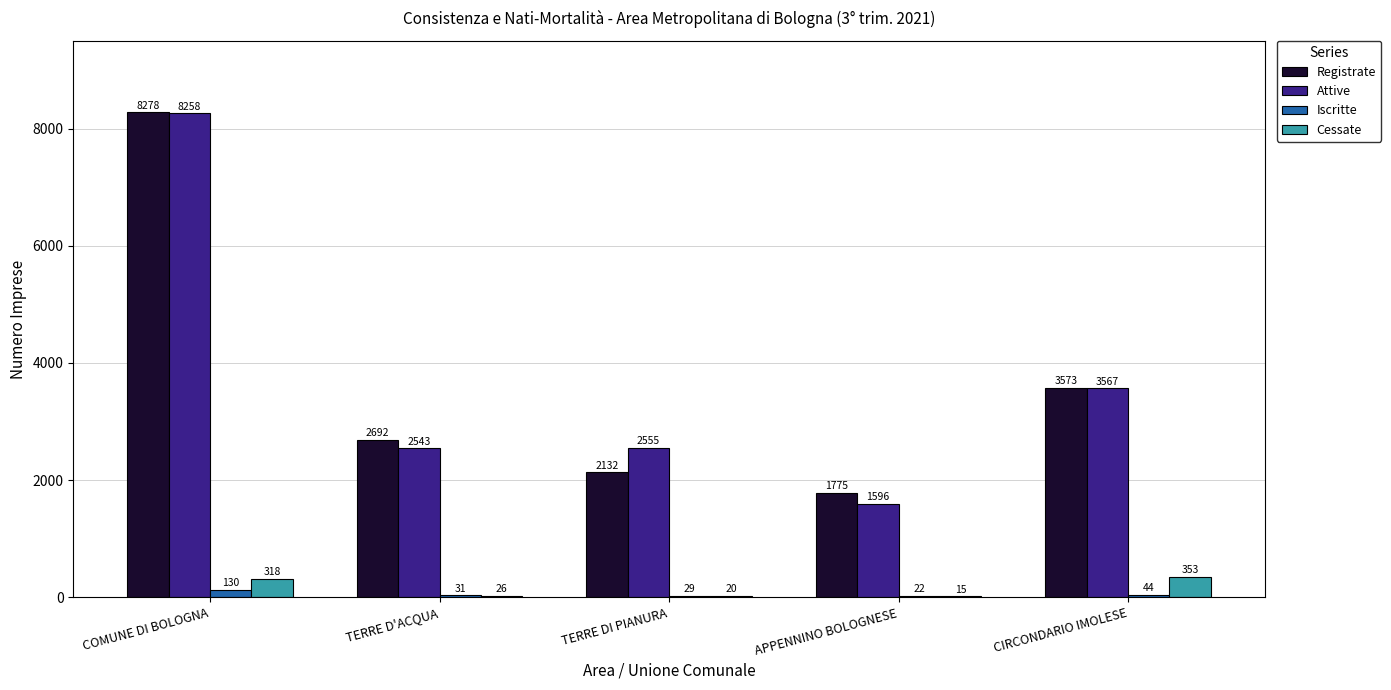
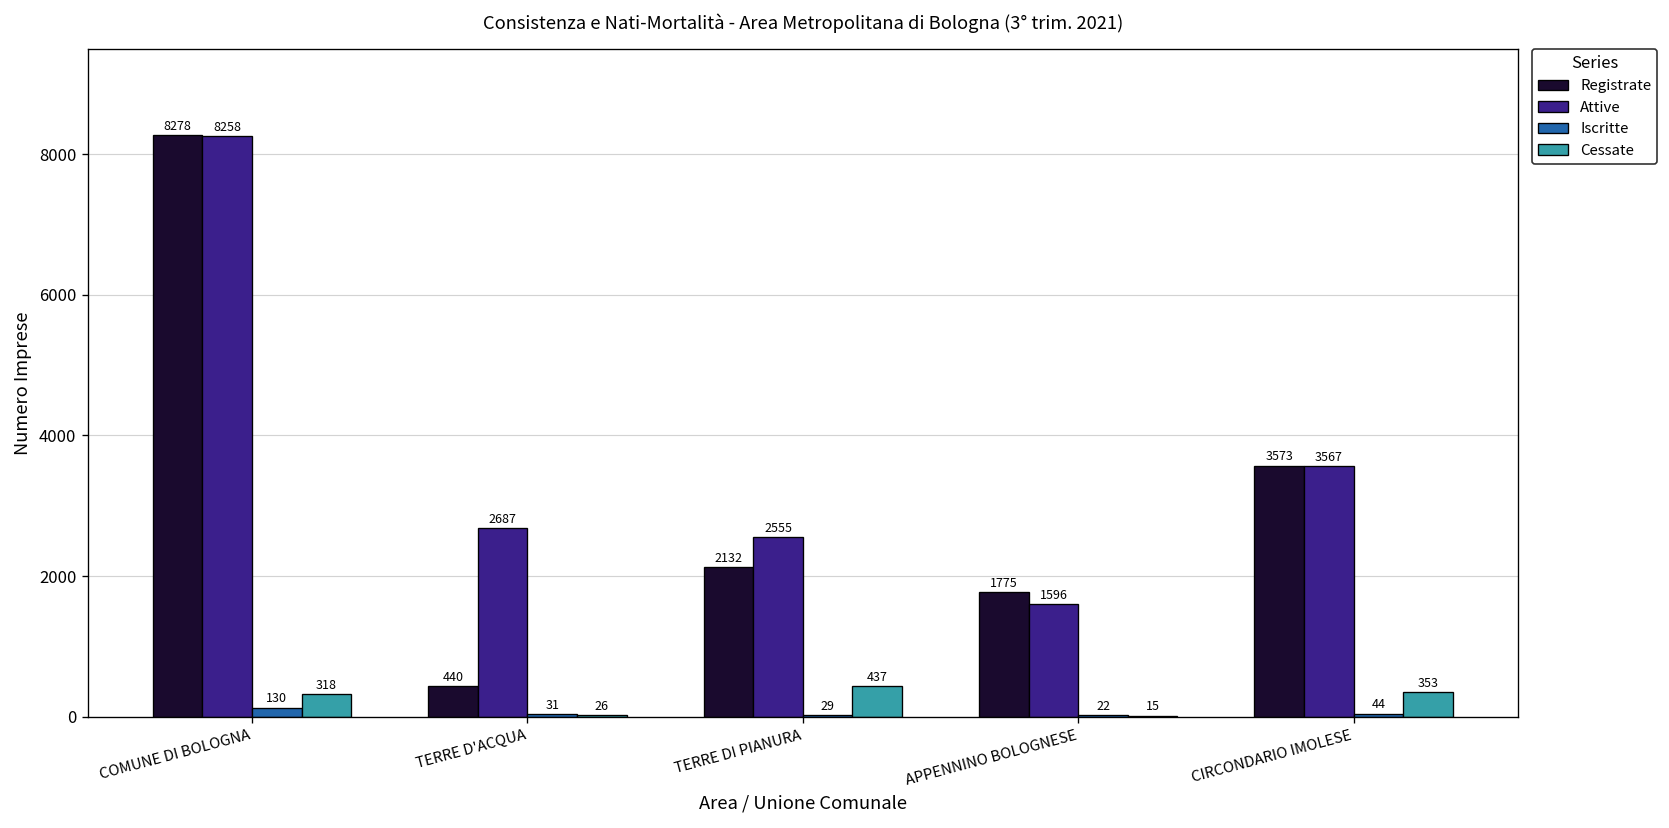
  {
    "Registrate": {
      "COMUNE DI BOLOGNA": 8278,
-     "TERRE D'ACQUA": 2692,
+     "TERRE D'ACQUA": 440,
      "TERRE DI PIANURA": 2132,
      "APPENNINO BOLOGNESE": 1775,
      "CIRCONDARIO IMOLESE": 3573
    },
    "Attive": {
      "COMUNE DI BOLOGNA": 8258,
-     "TERRE D'ACQUA": 2543,
+     "TERRE D'ACQUA": 2687,
      "TERRE DI PIANURA": 2555,
      "APPENNINO BOLOGNESE": 1596,
      "CIRCONDARIO IMOLESE": 3567
    },
    "Iscritte": {
      "COMUNE DI BOLOGNA": 130,
      "TERRE D'ACQUA": 31,
      "TERRE DI PIANURA": 29,
      "APPENNINO BOLOGNESE": 22,
      "CIRCONDARIO IMOLESE": 44
    },
    "Cessate": {
      "COMUNE DI BOLOGNA": 318,
      "TERRE D'ACQUA": 26,
-     "TERRE DI PIANURA": 20,
+     "TERRE DI PIANURA": 437,
      "APPENNINO BOLOGNESE": 15,
      "CIRCONDARIO IMOLESE": 353
    }
  }
